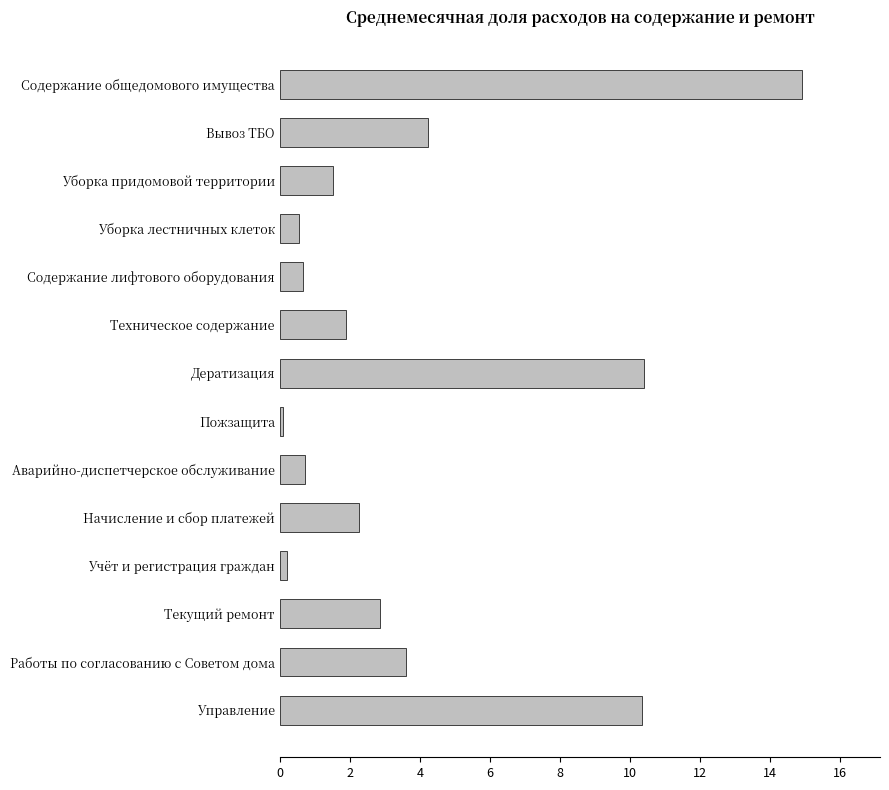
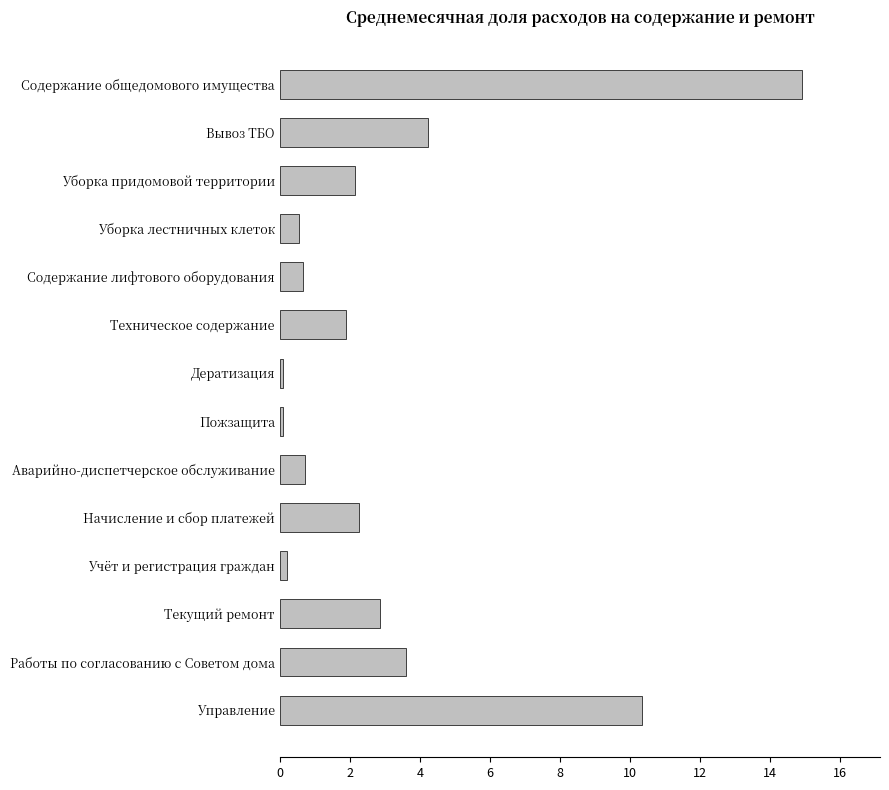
  {
    "Содержание общедомового имущества": 14.9,
    "Вывоз ТБО": 4.2,
-   "Уборка придомовой территории": 1.5,
+   "Уборка придомовой территории": 2.1,
    "Уборка лестничных клеток": 0.6,
    "Содержание лифтового оборудования": 0.7,
    "Техническое содержание": 1.9,
-   "Дератизация": 10.4,
+   "Дератизация": 0.1,
    "Пожзащита": 0.1,
    "Аварийно-диспетчерское обслуживание": 0.7,
    "Начисление и сбор платежей": 2.3,
    "Учёт и регистрация граждан": 0.2,
    "Текущий ремонт": 2.9,
    "Работы по согласованию с Советом дома": 3.6,
    "Управление": 10.4
  }
